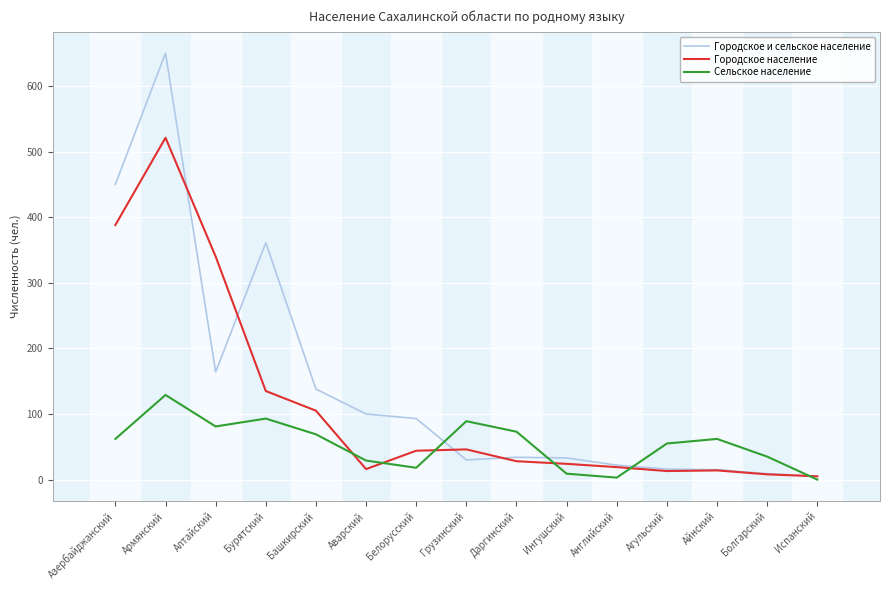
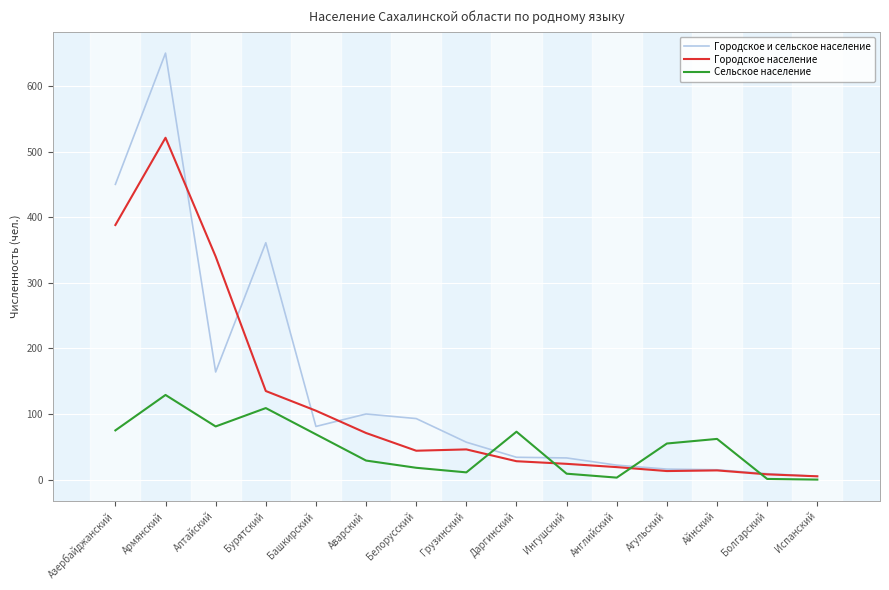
  {
    "Городское и сельское население": {
      "Азербайджанский": 450,
      "Армянский": 650,
      "Алтайский": 160,
      "Бурятский": 360,
-     "Башкирский": 140,
+     "Башкирский": 80,
      "Аварский": 100,
      "Белорусский": 90,
-     "Грузинский": 30,
+     "Грузинский": 60,
      "Даргинский": 30,
      "Ингушский": 30
    },
    "Городское население": {
      "Азербайджанский": 390,
      "Армянский": 520,
      "Алтайский": 340,
      "Бурятский": 140,
      "Башкирский": 110,
-     "Аварский": 20,
+     "Аварский": 70,
      "Белорусский": 40,
      "Грузинский": 50,
      "Даргинский": 30,
      "Ингушский": 20
    },
    "Сельское население": {
-     "Азербайджанский": 60,
+     "Азербайджанский": 80,
      "Армянский": 130,
      "Алтайский": 80,
-     "Бурятский": 90,
+     "Бурятский": 110,
      "Башкирский": 70,
      "Аварский": 30,
      "Белорусский": 20,
-     "Грузинский": 90,
+     "Грузинский": 10,
      "Даргинский": 70,
      "Ингушский": 10,
      "Английский": 0,
      "Агульский": 60,
      "Айнский": 60,
-     "Болгарский": 40,
+     "Болгарский": 0,
      "Испанский": 0
    }
  }
